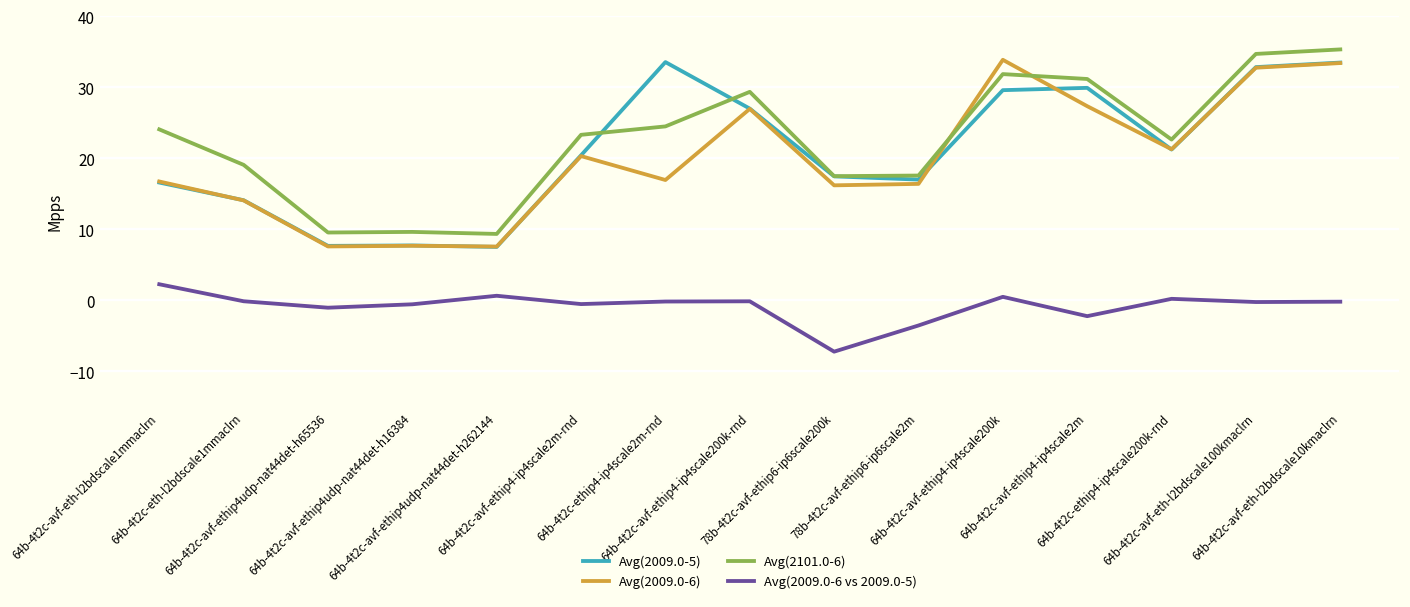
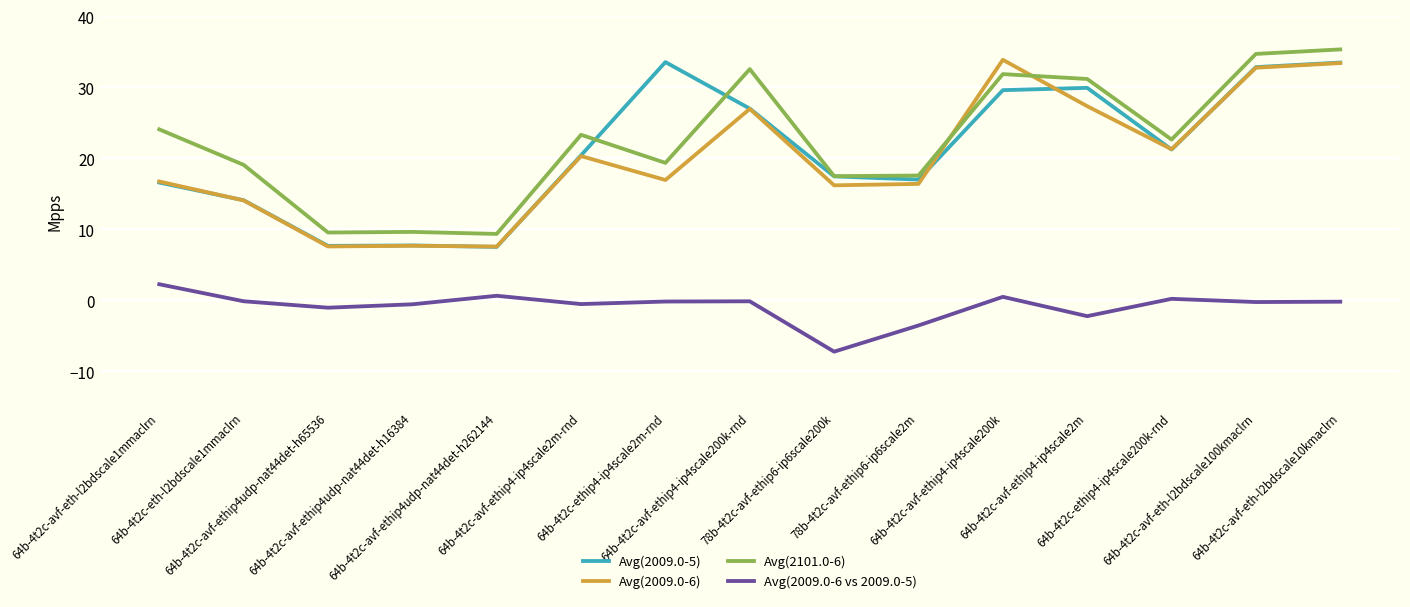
  {
    "Avg(2009.0-5)": {
      "64b-4t2c-ethip4-ip4scale2m-rnd": 34,
      "78b-4t2c-avf-ethip6-ip6scale2m": 17,
      "64b-4t2c-avf-ethip4-ip4scale200k": 30,
      "64b-4t2c-avf-ethip4-ip4scale2m": 30
    },
    "Avg(2009.0-6)": {
      "64b-4t2c-ethip4-ip4scale2m-rnd": 17,
      "78b-4t2c-avf-ethip6-ip6scale200k": 16,
      "78b-4t2c-avf-ethip6-ip6scale2m": 16,
      "64b-4t2c-avf-ethip4-ip4scale200k": 34,
      "64b-4t2c-avf-ethip4-ip4scale2m": 27
    },
    "Avg(2101.0-6)": {
      "64b-4t2c-avf-eth-l2bdscale1mmaclrn": 24,
      "64b-4t2c-eth-l2bdscale1mmaclrn": 19,
      "64b-4t2c-avf-ethip4udp-nat44det-h65536": 10,
      "64b-4t2c-avf-ethip4udp-nat44det-h16384": 10,
      "64b-4t2c-avf-ethip4udp-nat44det-h262144": 9,
      "64b-4t2c-avf-ethip4-ip4scale2m-rnd": 23,
-     "64b-4t2c-ethip4-ip4scale2m-rnd": 24,
-     "64b-4t2c-avf-ethip4-ip4scale200k-rnd": 29,
+     "64b-4t2c-ethip4-ip4scale2m-rnd": 19,
+     "64b-4t2c-avf-ethip4-ip4scale200k-rnd": 33,
      "78b-4t2c-avf-ethip6-ip6scale2m": 18,
      "64b-4t2c-avf-ethip4-ip4scale200k": 32,
      "64b-4t2c-avf-ethip4-ip4scale2m": 31,
      "64b-4t2c-ethip4-ip4scale200k-rnd": 23,
      "64b-4t2c-avf-eth-l2bdscale100kmaclrn": 35,
      "64b-4t2c-avf-eth-l2bdscale10kmaclrn": 35
    },
    "Avg(2009.0-6 vs 2009.0-5)": {
      "64b-4t2c-avf-eth-l2bdscale1mmaclrn": 2,
      "64b-4t2c-eth-l2bdscale1mmaclrn": 0,
      "64b-4t2c-avf-ethip4udp-nat44det-h65536": -1,
      "64b-4t2c-avf-ethip4udp-nat44det-h16384": -1,
      "64b-4t2c-avf-ethip4udp-nat44det-h262144": 1,
      "64b-4t2c-avf-ethip4-ip4scale2m-rnd": -1,
      "64b-4t2c-ethip4-ip4scale2m-rnd": 0,
      "64b-4t2c-avf-ethip4-ip4scale200k-rnd": 0,
      "78b-4t2c-avf-ethip6-ip6scale200k": -7,
      "78b-4t2c-avf-ethip6-ip6scale2m": -4,
      "64b-4t2c-avf-ethip4-ip4scale200k": 0,
      "64b-4t2c-avf-ethip4-ip4scale2m": -2,
      "64b-4t2c-ethip4-ip4scale200k-rnd": 0,
      "64b-4t2c-avf-eth-l2bdscale100kmaclrn": 0,
      "64b-4t2c-avf-eth-l2bdscale10kmaclrn": 0
    }
  }
